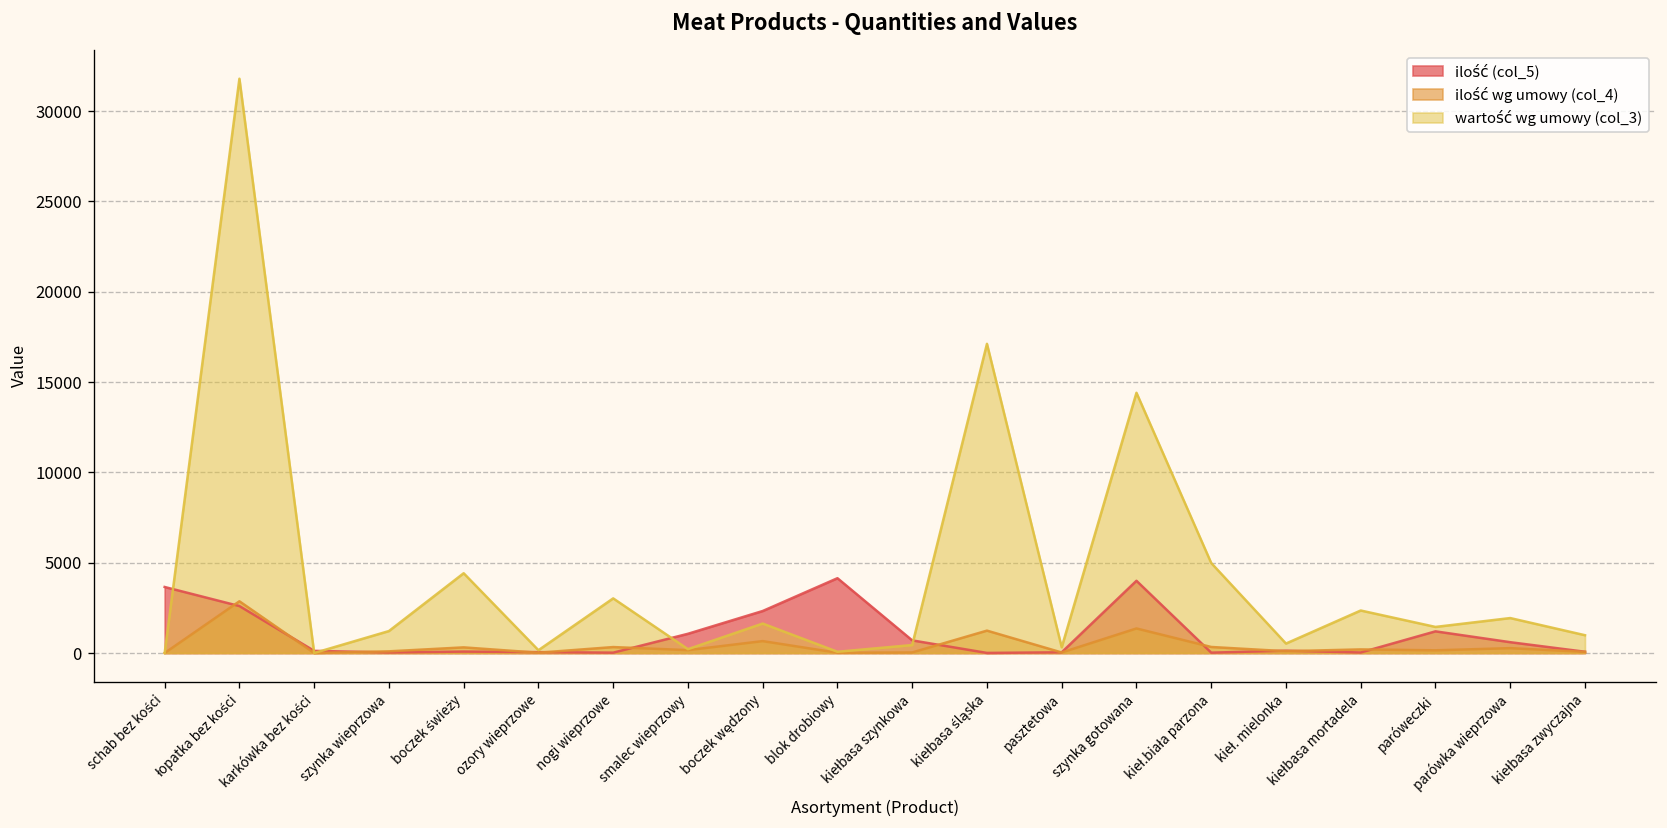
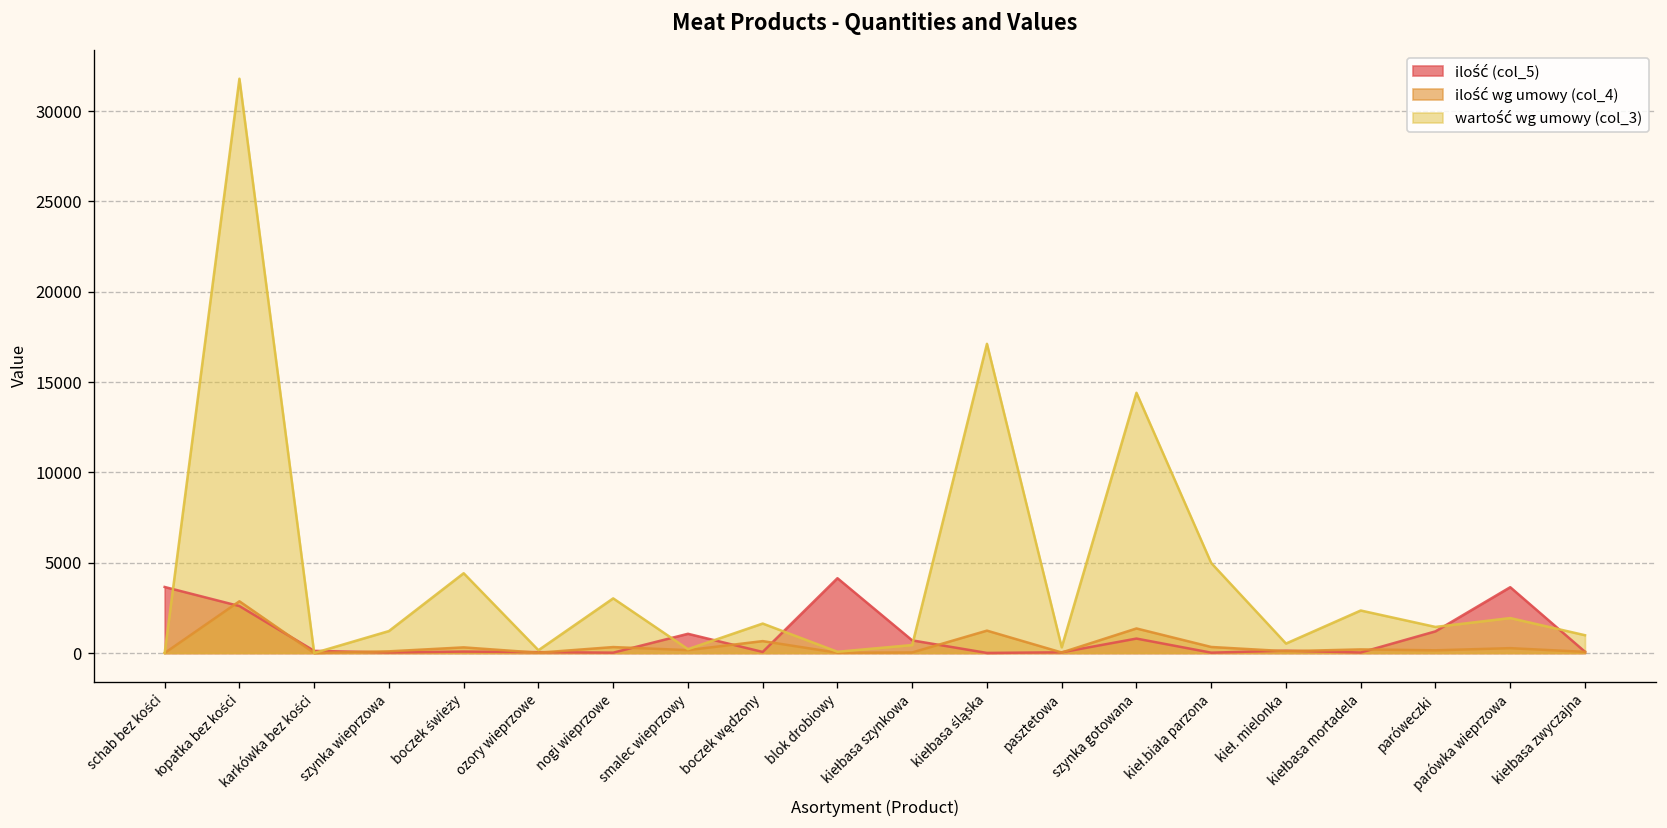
  {
    "ilość (col_5)": {
      "schab bez kości": 3700,
      "łopatka bez kości": 2600,
      "boczek świeży": 100,
      "nogi wieprzowe": 0,
      "smalec wieprzowy": 1100,
-     "boczek wędzony": 2300,
+     "boczek wędzony": 100,
      "blok drobiowy": 4100,
      "kiełbasa szynkowa": 700,
      "kiełbasa śląska": 0,
-     "szynka gotowana": 4000,
+     "szynka gotowana": 800,
      "kieł.biała parzona": 0,
      "paróweczki": 1200,
-     "parówka wieprzowa": 600
+     "parówka wieprzowa": 3600
    }
  }
